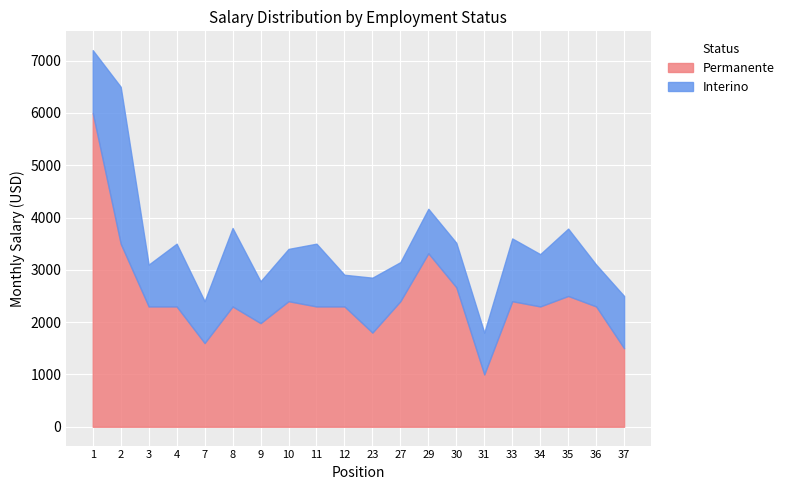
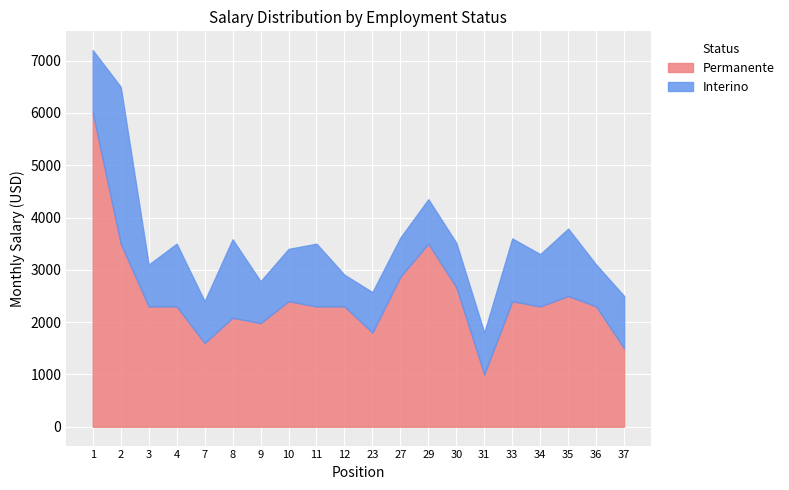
  {
    "Permanente": {
      "1": 6000,
      "2": 3500,
      "3": 2300,
      "4": 2300,
      "7": 1600,
-     "8": 2300,
+     "8": 2100,
      "9": 2000,
      "10": 2400,
      "11": 2300,
      "12": 2300,
      "23": 1800,
-     "27": 2400,
-     "29": 3300,
+     "27": 2900,
+     "29": 3500,
      "30": 2700,
      "31": 1000,
      "33": 2400,
      "34": 2300,
      "35": 2500,
      "36": 2300,
      "37": 1500
    },
    "Interino": {
      "1": 1200,
      "2": 3000,
      "3": 800,
      "4": 1200,
      "7": 800,
      "8": 1500,
      "9": 800,
      "10": 1000,
      "11": 1200,
      "12": 600,
-     "23": 1100,
+     "23": 800,
      "27": 700,
      "29": 900,
      "30": 900,
      "31": 800,
      "33": 1200,
      "34": 1000,
      "35": 1300,
      "36": 800,
      "37": 1000
    }
  }
